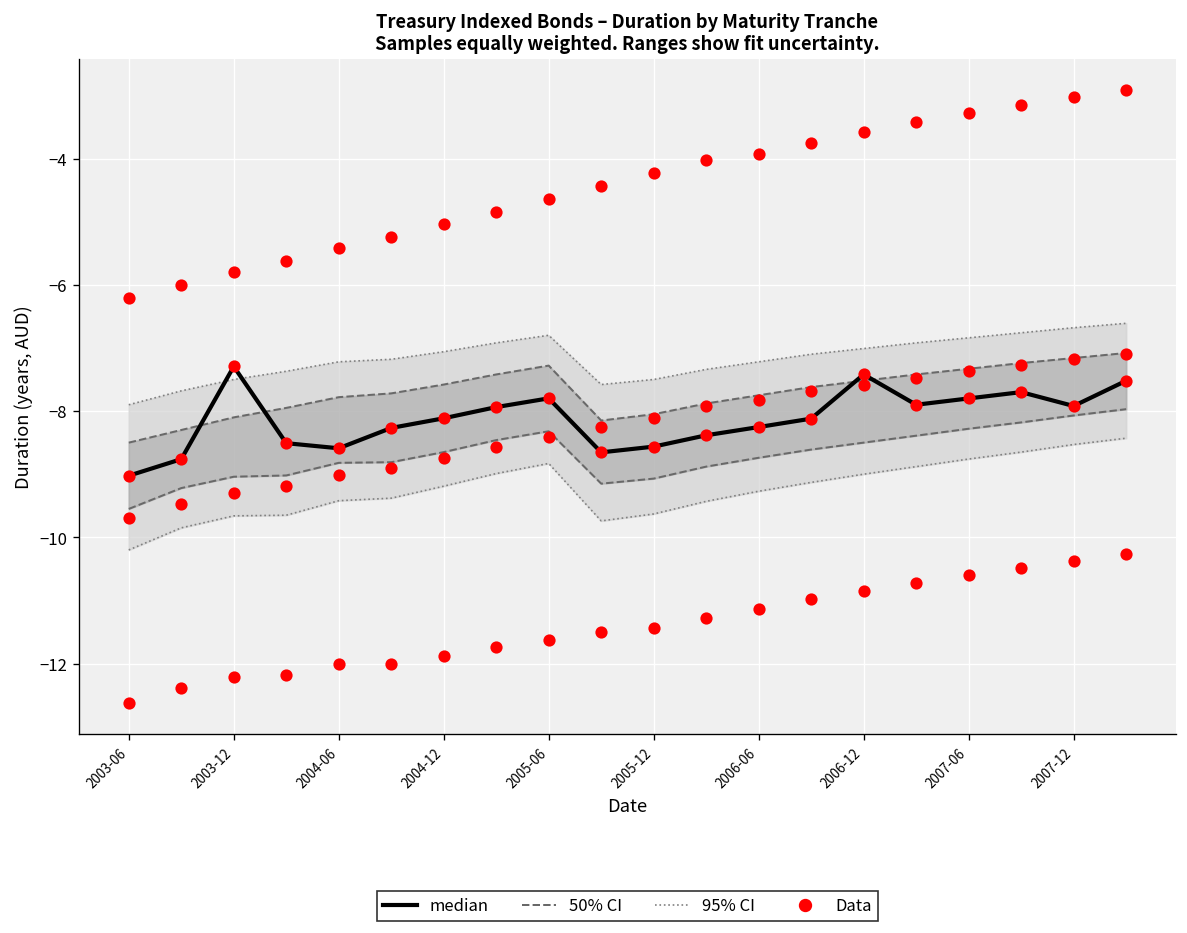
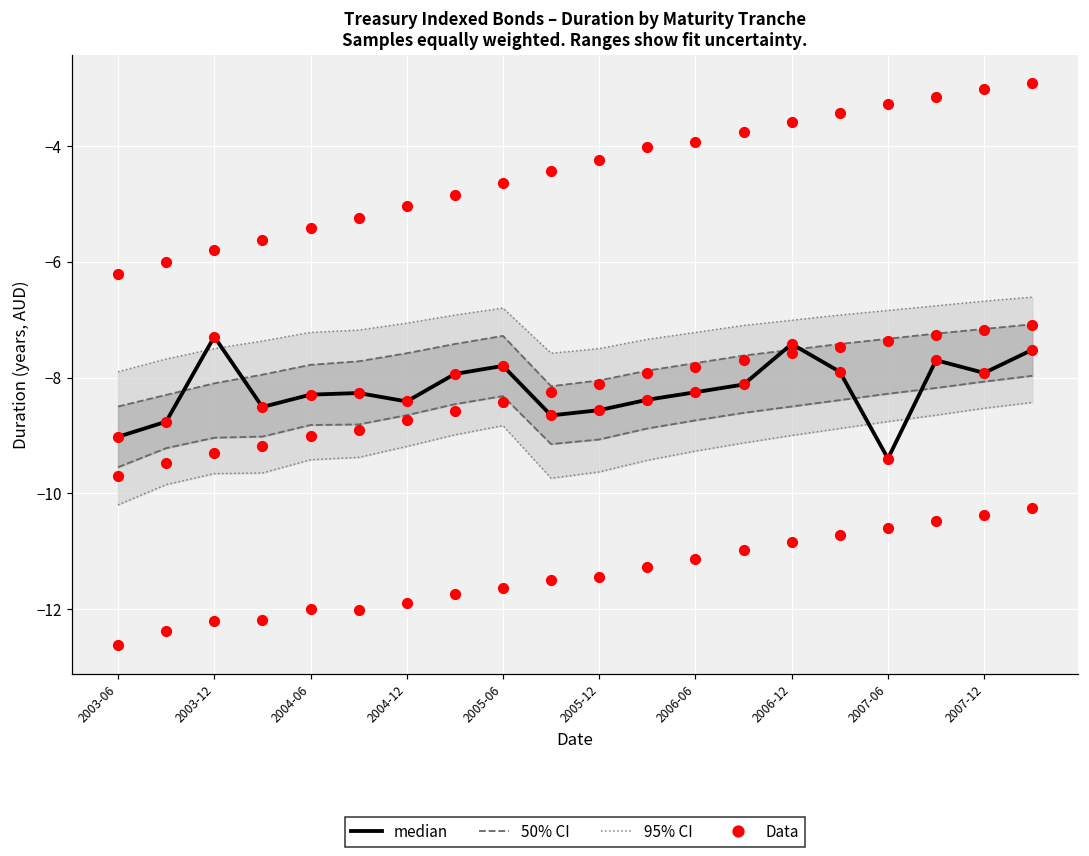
  {
    "median": {
      "2003-06": -9.0,
      "2003-12": -7.3,
-     "2004-06": -8.6,
-     "2004-12": -8.1,
+     "2004-06": -8.3,
+     "2004-12": -8.4,
      "2005-06": -7.8,
      "2005-12": -8.6,
      "2006-06": -8.3,
      "2006-12": -7.4,
-     "2007-06": -7.8,
+     "2007-06": -9.4,
      "2007-12": -7.9
    }
  }
